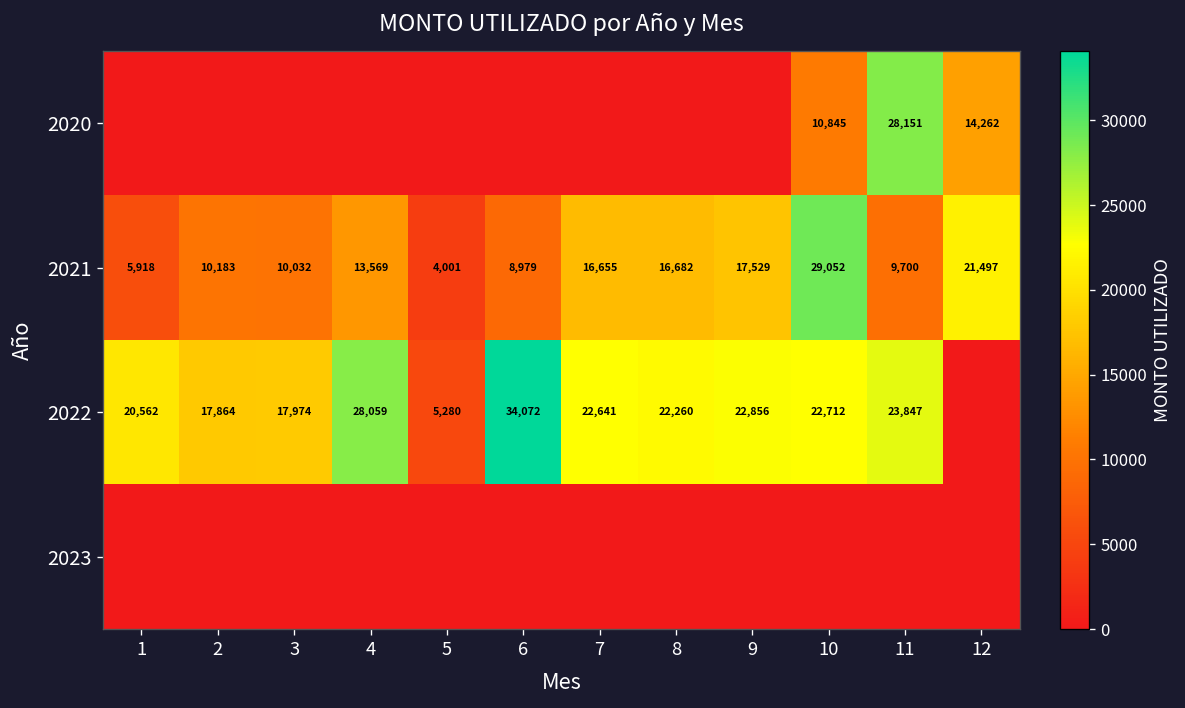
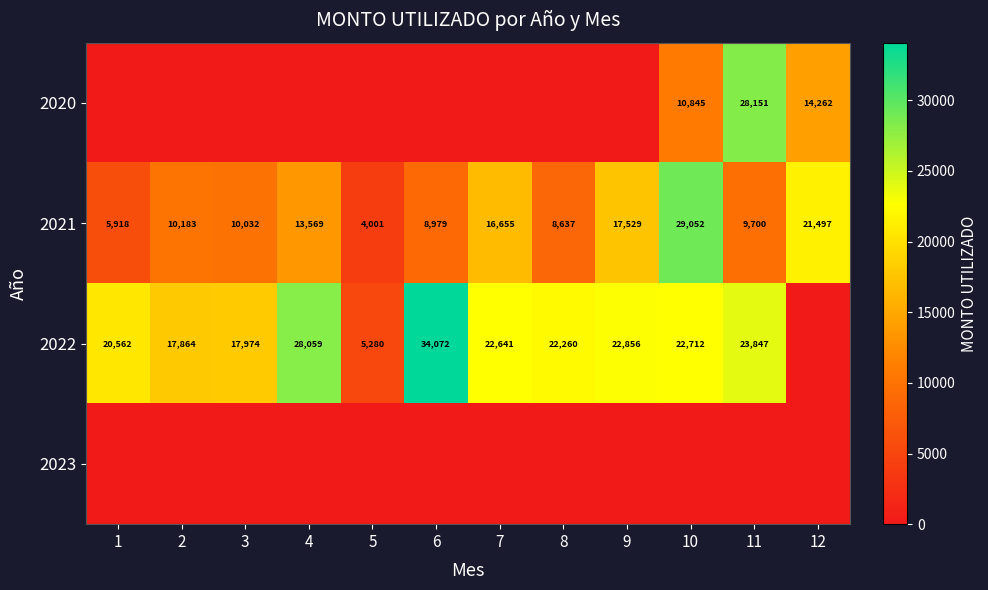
  {
    "2020": {
      "10": "10,845",
      "11": "28,151",
      "12": "14,262"
    },
    "2021": {
      "1": "5,918",
      "2": "10,183",
      "3": "10,032",
      "4": "13,569",
      "5": "4,001",
      "6": "8,979",
      "7": "16,655",
-     "8": "16,682",
+     "8": "8,637",
      "9": "17,529",
      "10": "29,052",
      "11": "9,700",
      "12": "21,497"
    },
    "2022": {
      "1": "20,562",
      "2": "17,864",
      "3": "17,974",
      "4": "28,059",
      "5": "5,280",
      "6": "34,072",
      "7": "22,641",
      "8": "22,260",
      "9": "22,856",
      "10": "22,712",
      "11": "23,847"
    }
  }
